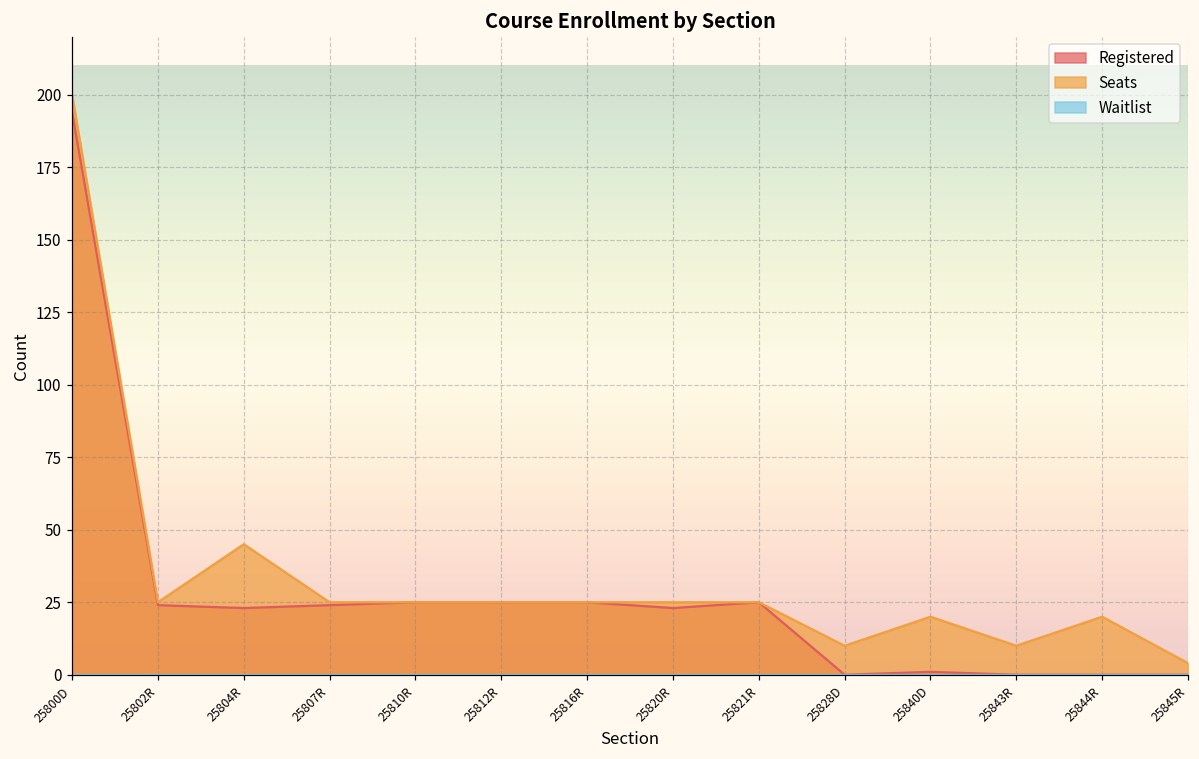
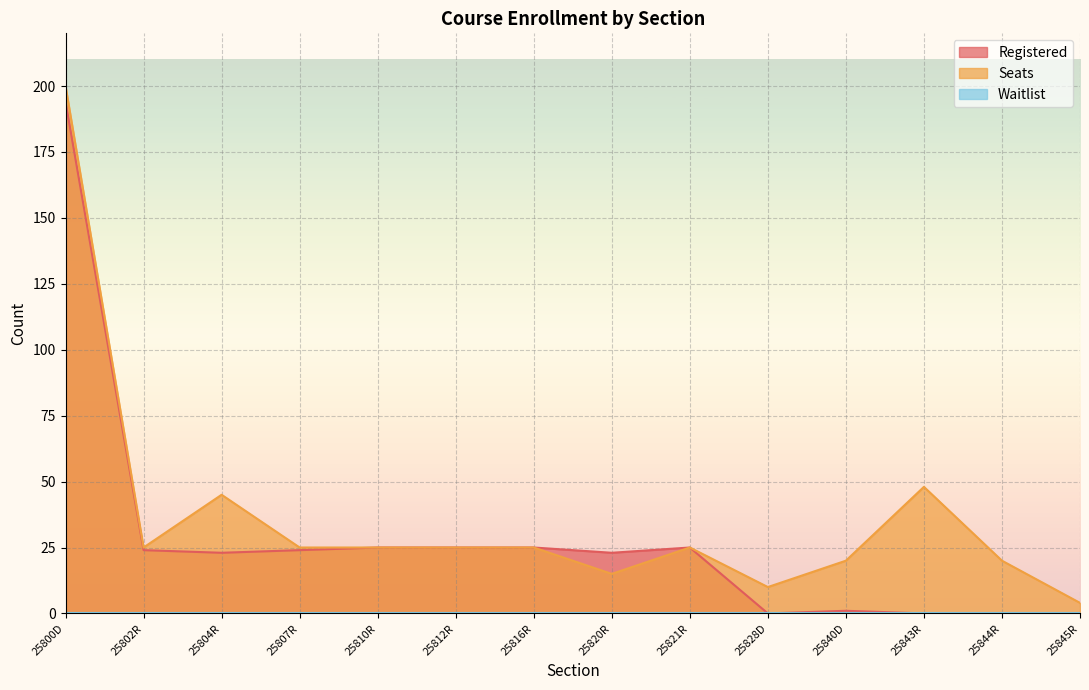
  {
    "Registered": {
      "25800D": 194,
      "25802R": 24,
      "25804R": 23,
      "25807R": 24,
      "25820R": 23,
      "25840D": 1
    },
    "Seats": {
      "25800D": 200,
      "25802R": 25,
      "25804R": 45,
      "25807R": 25,
-     "25820R": 25,
+     "25820R": 15,
      "25828D": 10,
      "25840D": 20,
-     "25843R": 10,
+     "25843R": 48,
      "25844R": 20,
      "25845R": 4
    },
    "Waitlist": {
      "25800D": 0,
      "25802R": 0,
      "25804R": 0,
      "25807R": 0,
      "25810R": 0,
      "25812R": 0,
      "25816R": 0,
      "25820R": 0,
      "25821R": 0,
      "25840D": 0
    }
  }
